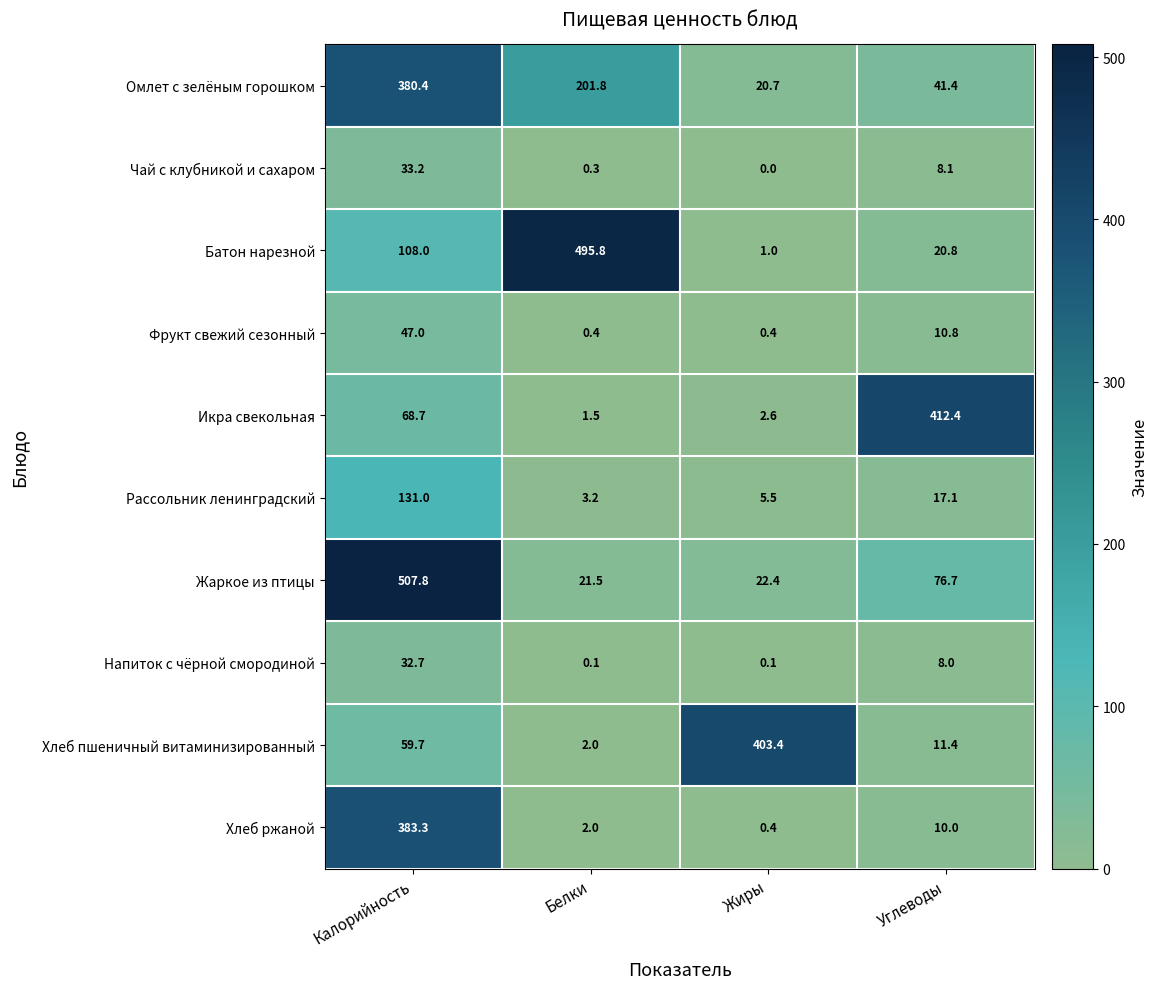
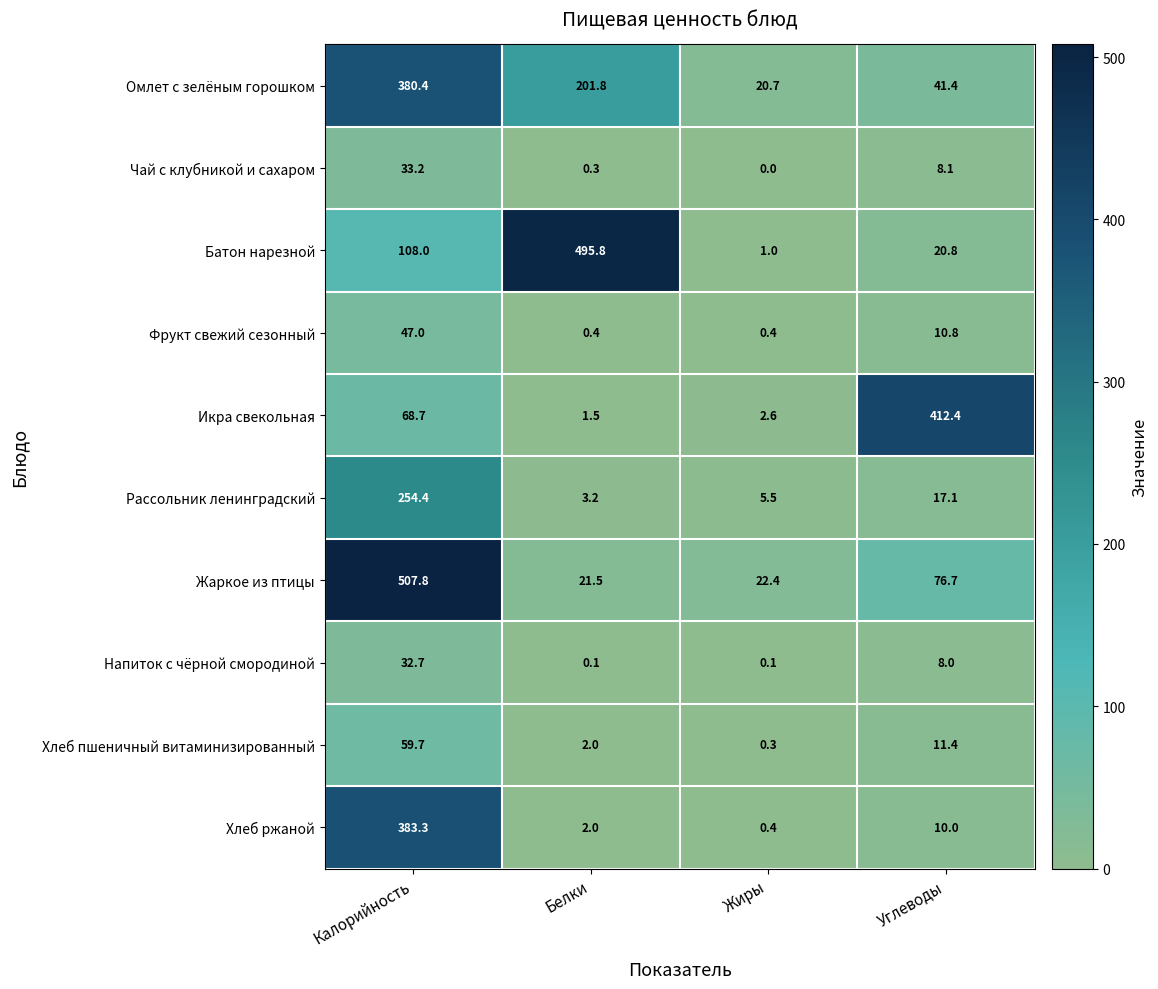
  {
    "Омлет с зелёным горошком": {
      "Калорийность": 380.4,
      "Белки": 201.8,
      "Жиры": 20.7,
      "Углеводы": 41.4
    },
    "Чай с клубникой и сахаром": {
      "Калорийность": 33.2,
      "Белки": 0.3,
      "Жиры": 0.0,
      "Углеводы": 8.1
    },
    "Батон нарезной": {
      "Калорийность": 108.0,
      "Белки": 495.8,
      "Жиры": 1.0,
      "Углеводы": 20.8
    },
    "Фрукт свежий сезонный": {
      "Калорийность": 47.0,
      "Белки": 0.4,
      "Жиры": 0.4,
      "Углеводы": 10.8
    },
    "Икра свекольная": {
      "Калорийность": 68.7,
      "Белки": 1.5,
      "Жиры": 2.6,
      "Углеводы": 412.4
    },
    "Рассольник ленинградский": {
-     "Калорийность": 131.0,
+     "Калорийность": 254.4,
      "Белки": 3.2,
      "Жиры": 5.5,
      "Углеводы": 17.1
    },
    "Жаркое из птицы": {
      "Калорийность": 507.8,
      "Белки": 21.5,
      "Жиры": 22.4,
      "Углеводы": 76.7
    },
    "Напиток с чёрной смородиной": {
      "Калорийность": 32.7,
      "Белки": 0.1,
      "Жиры": 0.1,
      "Углеводы": 8.0
    },
    "Хлеб пшеничный витаминизированный": {
      "Калорийность": 59.7,
      "Белки": 2.0,
-     "Жиры": 403.4,
+     "Жиры": 0.3,
      "Углеводы": 11.4
    },
    "Хлеб ржаной": {
      "Калорийность": 383.3,
      "Белки": 2.0,
      "Жиры": 0.4,
      "Углеводы": 10.0
    }
  }
